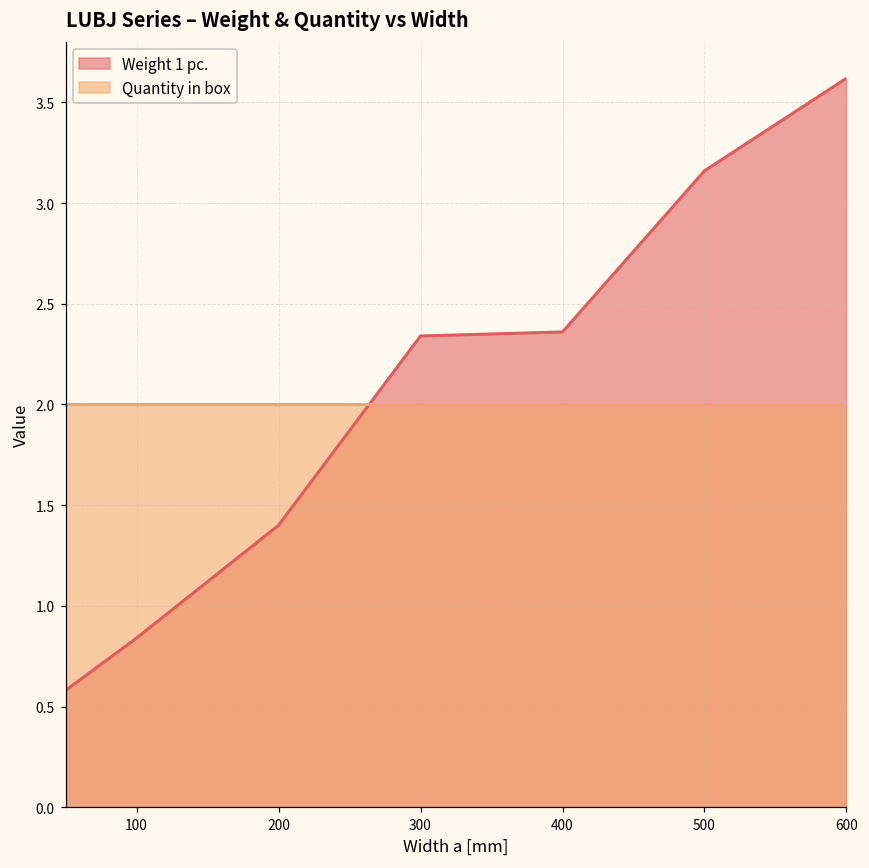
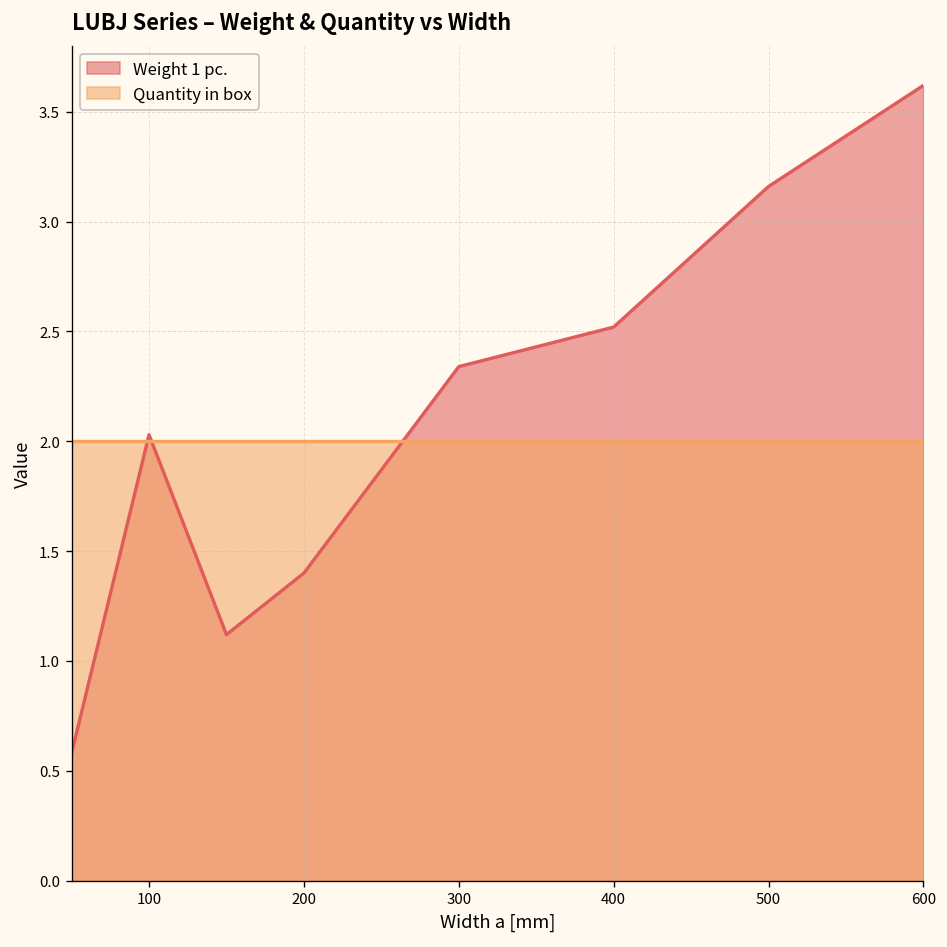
  {
    "Weight 1 pc.": {
-     "100": 0.84,
+     "100": 2.03,
      "200": 1.40,
      "300": 2.34,
-     "400": 2.36,
+     "400": 2.52,
      "500": 3.16,
      "600": 3.62
    },
    "Quantity in box": {
      "100": 2.00,
      "200": 2.00,
      "300": 2.00,
      "400": 2.00,
      "500": 2.00,
      "600": 2.00
    }
  }
